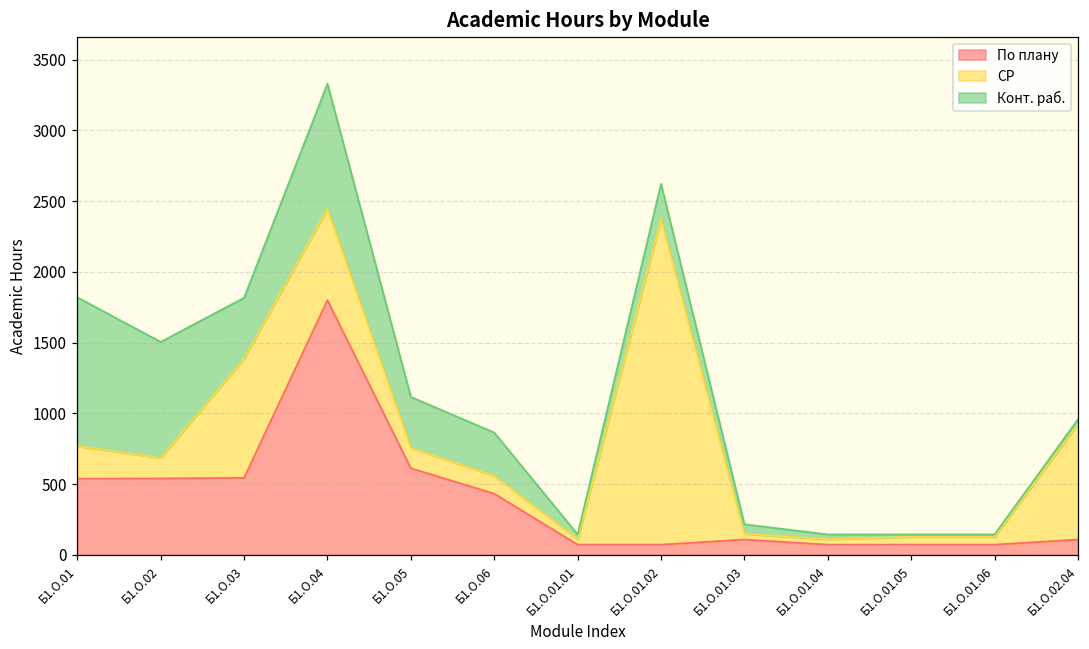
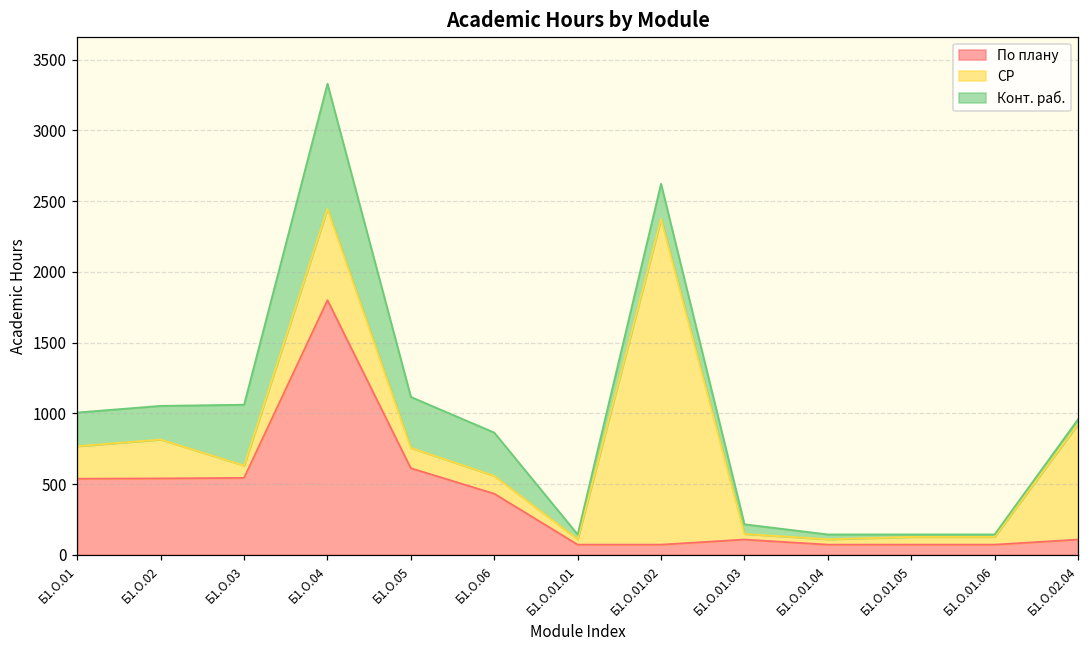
  {
    "По плану": {
      "Б1.О.01": 540,
      "Б1.О.02": 540,
      "Б1.О.03": 540,
      "Б1.О.04": 1800,
      "Б1.О.05": 610,
      "Б1.О.06": 430,
      "Б1.О.01.01": 70,
      "Б1.О.01.02": 70,
      "Б1.О.01.03": 110,
      "Б1.О.01.04": 70,
      "Б1.О.01.05": 70,
      "Б1.О.01.06": 70,
      "Б1.О.02.04": 110
    },
    "СР": {
      "Б1.О.01": 230,
-     "Б1.О.02": 150,
-     "Б1.О.03": 840,
+     "Б1.О.02": 280,
+     "Б1.О.03": 90,
      "Б1.О.04": 650,
      "Б1.О.05": 140,
      "Б1.О.06": 130,
      "Б1.О.01.01": 40,
      "Б1.О.01.02": 2300,
      "Б1.О.01.03": 40,
      "Б1.О.01.04": 40,
      "Б1.О.02.04": 820
    },
    "Конт. раб.": {
-     "Б1.О.01": 1050,
-     "Б1.О.02": 820,
+     "Б1.О.01": 240,
+     "Б1.О.02": 240,
      "Б1.О.03": 430,
      "Б1.О.04": 880,
      "Б1.О.05": 360,
      "Б1.О.06": 310,
      "Б1.О.01.01": 30,
      "Б1.О.01.02": 250,
      "Б1.О.01.03": 70,
      "Б1.О.01.04": 30,
      "Б1.О.02.04": 30
    }
  }
